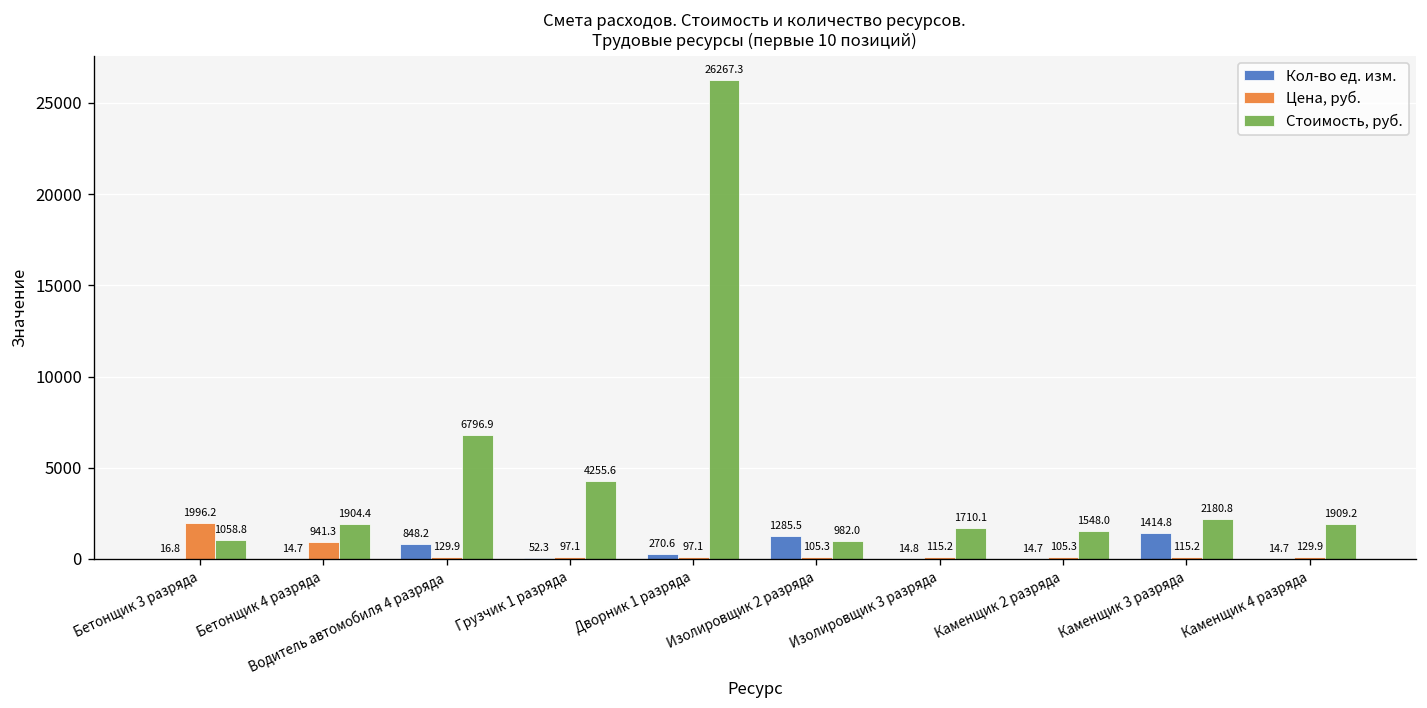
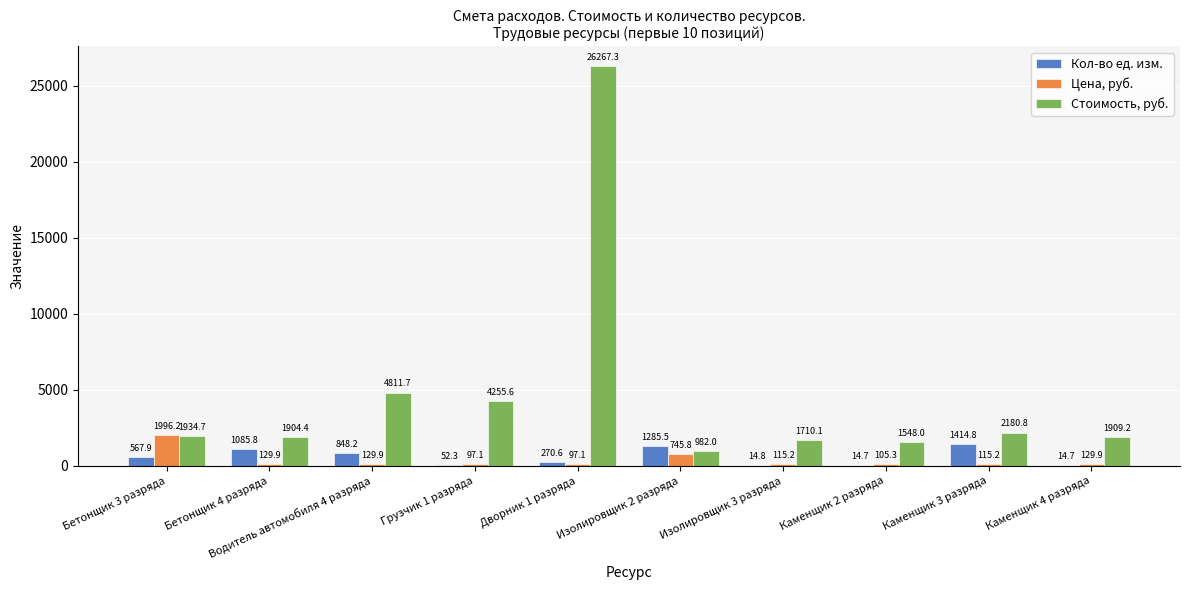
  {
    "Кол-во ед. изм.": {
-     "Бетонщик 3 разряда": 16.8,
-     "Бетонщик 4 разряда": 14.7,
+     "Бетонщик 3 разряда": 567.9,
+     "Бетонщик 4 разряда": 1085.8,
      "Водитель автомобиля 4 разряда": 848.2,
      "Грузчик 1 разряда": 52.3,
      "Дворник 1 разряда": 270.6,
      "Изолировщик 2 разряда": 1285.5,
      "Изолировщик 3 разряда": 14.8,
      "Каменщик 2 разряда": 14.7,
      "Каменщик 3 разряда": 1414.8,
      "Каменщик 4 разряда": 14.7
    },
    "Цена, руб.": {
      "Бетонщик 3 разряда": 1996.2,
-     "Бетонщик 4 разряда": 941.3,
+     "Бетонщик 4 разряда": 129.9,
      "Водитель автомобиля 4 разряда": 129.9,
      "Грузчик 1 разряда": 97.1,
      "Дворник 1 разряда": 97.1,
-     "Изолировщик 2 разряда": 105.3,
+     "Изолировщик 2 разряда": 745.8,
      "Изолировщик 3 разряда": 115.2,
      "Каменщик 2 разряда": 105.3,
      "Каменщик 3 разряда": 115.2,
      "Каменщик 4 разряда": 129.9
    },
    "Стоимость, руб.": {
-     "Бетонщик 3 разряда": 1058.8,
+     "Бетонщик 3 разряда": 1934.7,
      "Бетонщик 4 разряда": 1904.4,
-     "Водитель автомобиля 4 разряда": 6796.9,
+     "Водитель автомобиля 4 разряда": 4811.7,
      "Грузчик 1 разряда": 4255.6,
      "Дворник 1 разряда": 26267.3,
      "Изолировщик 2 разряда": 982.0,
      "Изолировщик 3 разряда": 1710.1,
      "Каменщик 2 разряда": 1548.0,
      "Каменщик 3 разряда": 2180.8,
      "Каменщик 4 разряда": 1909.2
    }
  }
